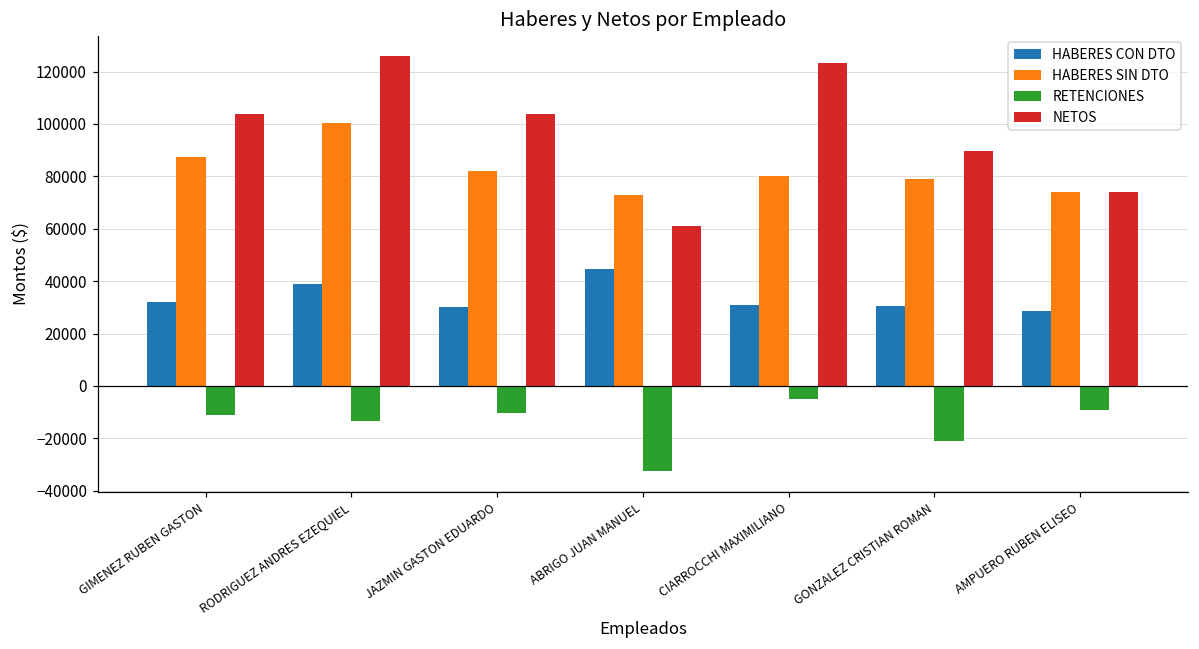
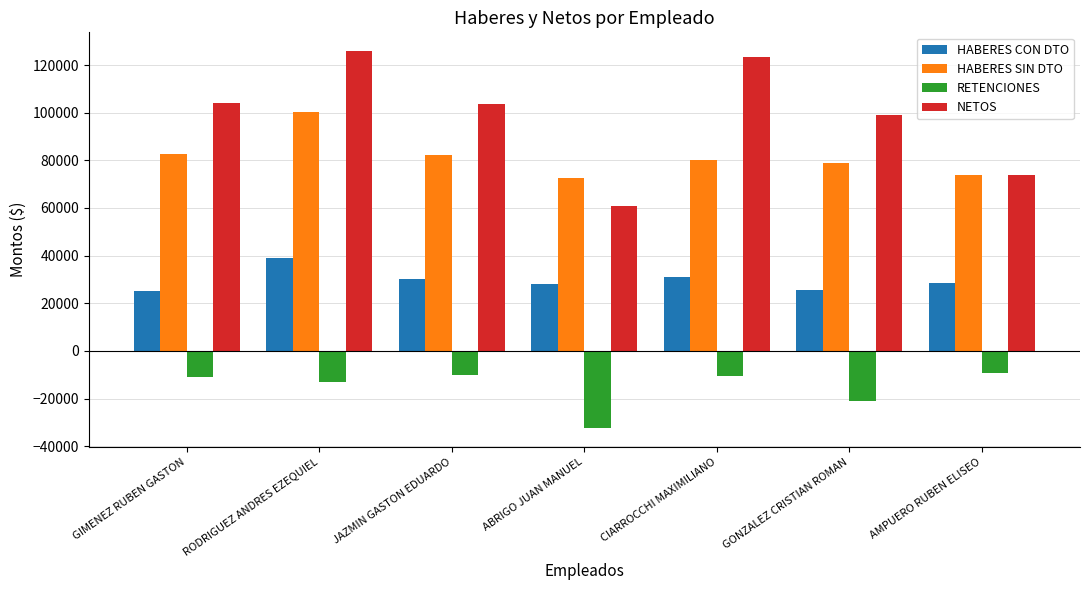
  {
    "HABERES CON DTO": {
-     "GIMENEZ RUBEN GASTON": 32000,
+     "GIMENEZ RUBEN GASTON": 25000,
      "RODRIGUEZ ANDRES EZEQUIEL": 39000,
      "JAZMIN GASTON EDUARDO": 30000,
-     "ABRIGO JUAN MANUEL": 45000,
+     "ABRIGO JUAN MANUEL": 28000,
      "CIARROCCHI MAXIMILIANO": 31000,
-     "GONZALEZ CRISTIAN ROMAN": 31000,
+     "GONZALEZ CRISTIAN ROMAN": 26000,
      "AMPUERO RUBEN ELISEO": 29000
    },
    "HABERES SIN DTO": {
-     "GIMENEZ RUBEN GASTON": 87000,
+     "GIMENEZ RUBEN GASTON": 83000,
      "RODRIGUEZ ANDRES EZEQUIEL": 100000,
      "JAZMIN GASTON EDUARDO": 82000,
      "ABRIGO JUAN MANUEL": 73000,
      "CIARROCCHI MAXIMILIANO": 80000,
      "GONZALEZ CRISTIAN ROMAN": 79000,
      "AMPUERO RUBEN ELISEO": 74000
    },
    "RETENCIONES": {
      "GIMENEZ RUBEN GASTON": -11000,
      "RODRIGUEZ ANDRES EZEQUIEL": -13000,
      "JAZMIN GASTON EDUARDO": -10000,
      "ABRIGO JUAN MANUEL": -32000,
-     "CIARROCCHI MAXIMILIANO": -5000,
+     "CIARROCCHI MAXIMILIANO": -11000,
      "GONZALEZ CRISTIAN ROMAN": -21000,
      "AMPUERO RUBEN ELISEO": -9000
    },
    "NETOS": {
      "GIMENEZ RUBEN GASTON": 104000,
      "RODRIGUEZ ANDRES EZEQUIEL": 126000,
      "JAZMIN GASTON EDUARDO": 104000,
      "ABRIGO JUAN MANUEL": 61000,
      "CIARROCCHI MAXIMILIANO": 123000,
-     "GONZALEZ CRISTIAN ROMAN": 90000,
+     "GONZALEZ CRISTIAN ROMAN": 99000,
      "AMPUERO RUBEN ELISEO": 74000
    }
  }
